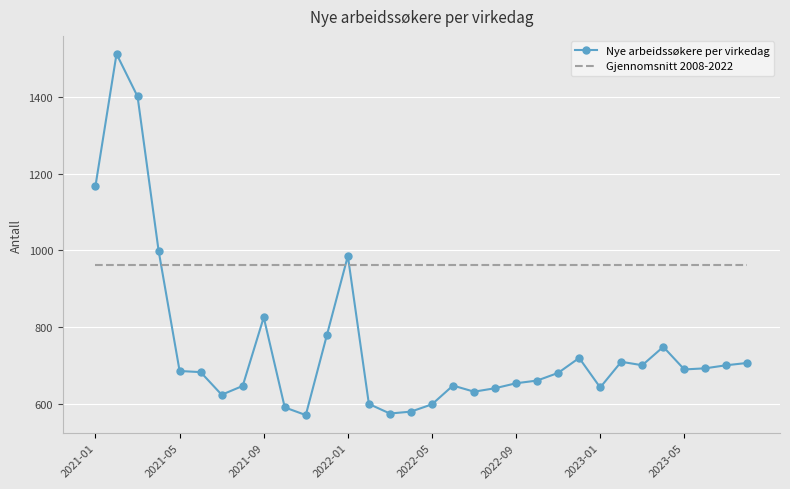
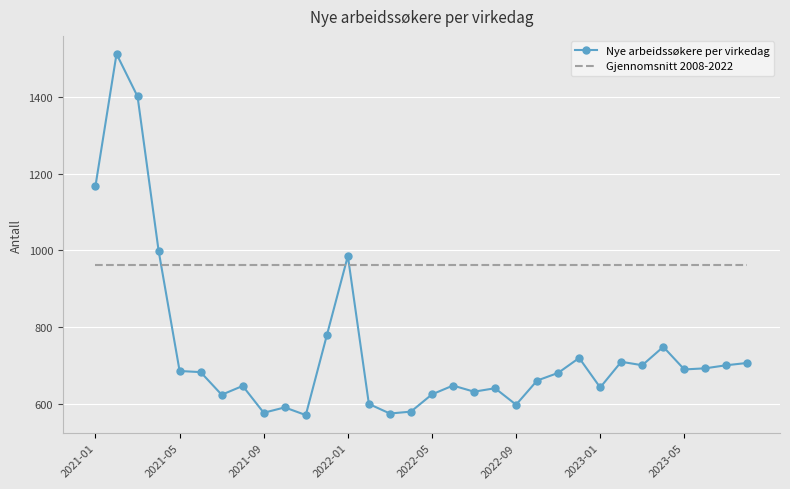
  {
    "Nye arbeidssøkere per virkedag": {
      "2021-01": 1170,
      "2021-05": 690,
-     "2021-09": 830,
+     "2021-09": 580,
      "2022-01": 990,
-     "2022-05": 600,
-     "2022-09": 650,
+     "2022-05": 620,
+     "2022-09": 600,
      "2023-01": 640,
      "2023-05": 690
    },
    "Gjennomsnitt 2008-2022": {
      "2021-01": 960,
      "2021-05": 960,
      "2021-09": 960,
      "2022-01": 960,
      "2022-05": 960,
      "2022-09": 960,
      "2023-01": 960,
      "2023-05": 960
    }
  }
